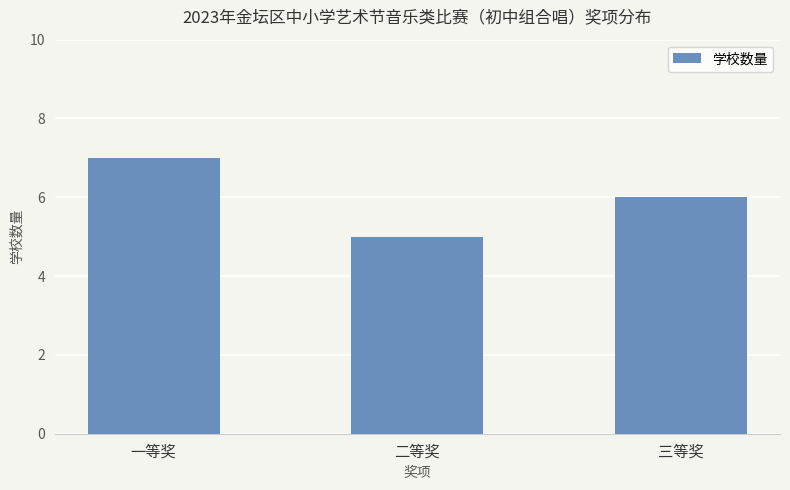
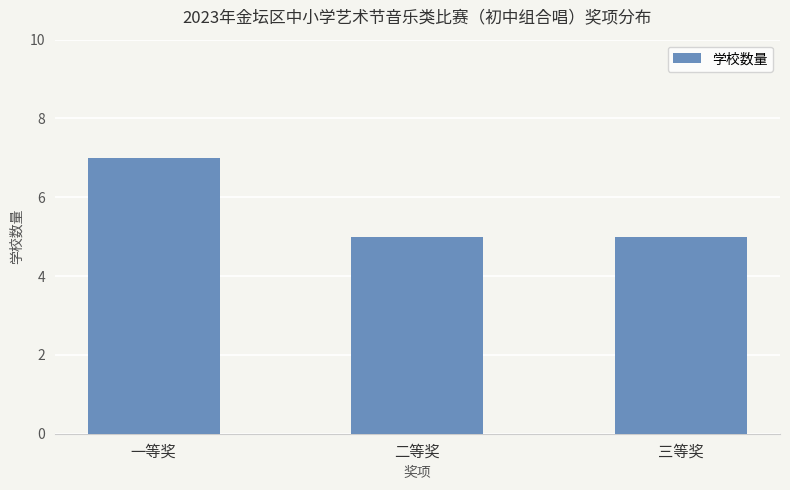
  {
    "一等奖": 7,
    "二等奖": 5,
-   "三等奖": 6
+   "三等奖": 5
  }
